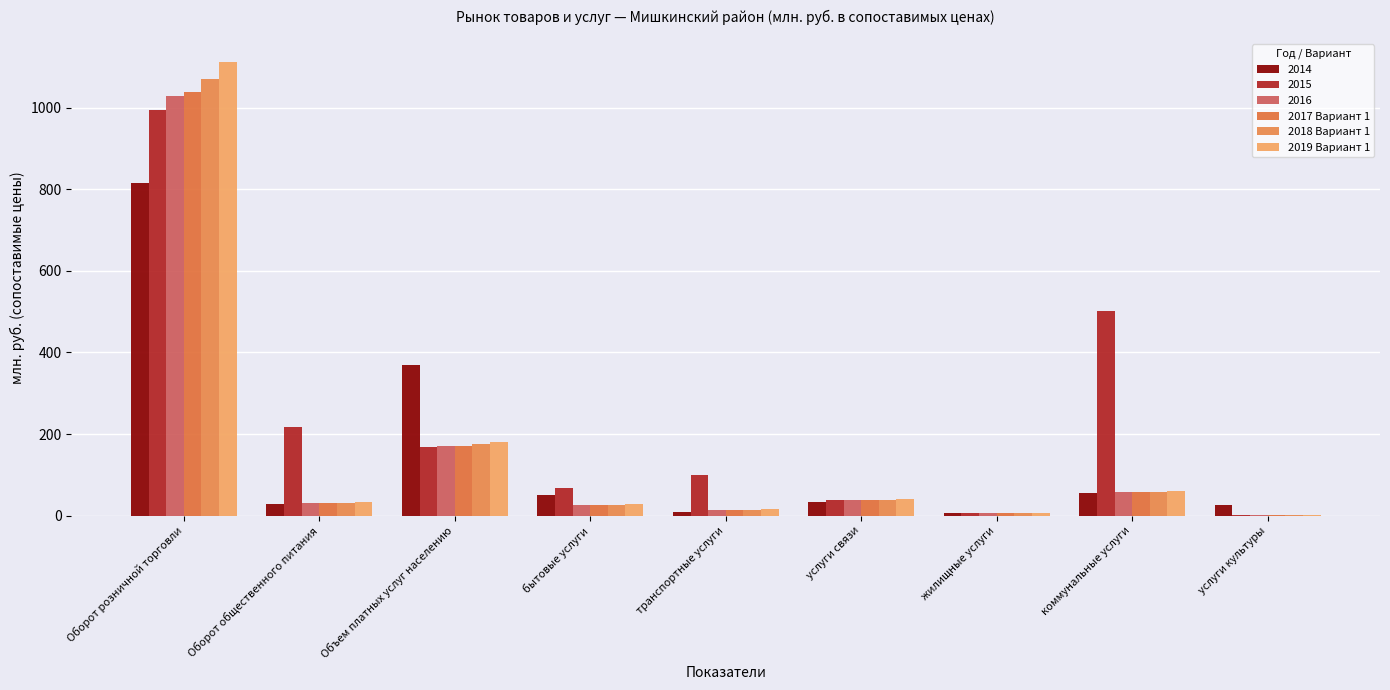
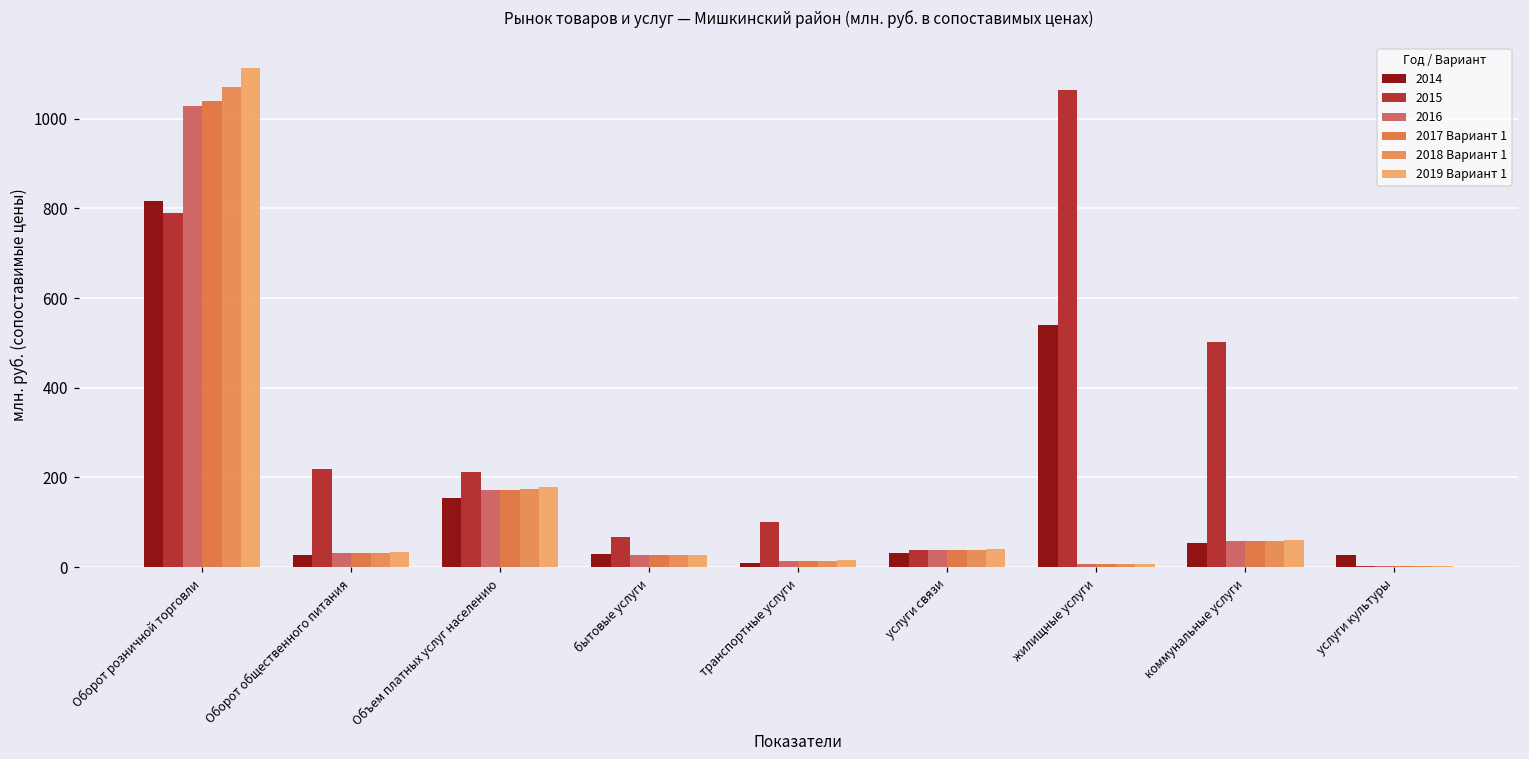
  {
    "2014": {
      "Оборот розничной торговли": 820,
      "Оборот общественного питания": 30,
-     "Объем платных услуг населению": 370,
-     "бытовые услуги": 50,
+     "Объем платных услуг населению": 150,
+     "бытовые услуги": 30,
      "транспортные услуги": 10,
      "услуги связи": 30,
-     "жилищные услуги": 10,
+     "жилищные услуги": 540,
      "коммунальные услуги": 50,
      "услуги культуры": 30
    },
    "2015": {
-     "Оборот розничной торговли": 1000,
+     "Оборот розничной торговли": 790,
      "Оборот общественного питания": 220,
-     "Объем платных услуг населению": 170,
+     "Объем платных услуг населению": 210,
      "бытовые услуги": 70,
      "транспортные услуги": 100,
      "услуги связи": 40,
-     "жилищные услуги": 10,
+     "жилищные услуги": 1060,
      "коммунальные услуги": 500
    }
  }
